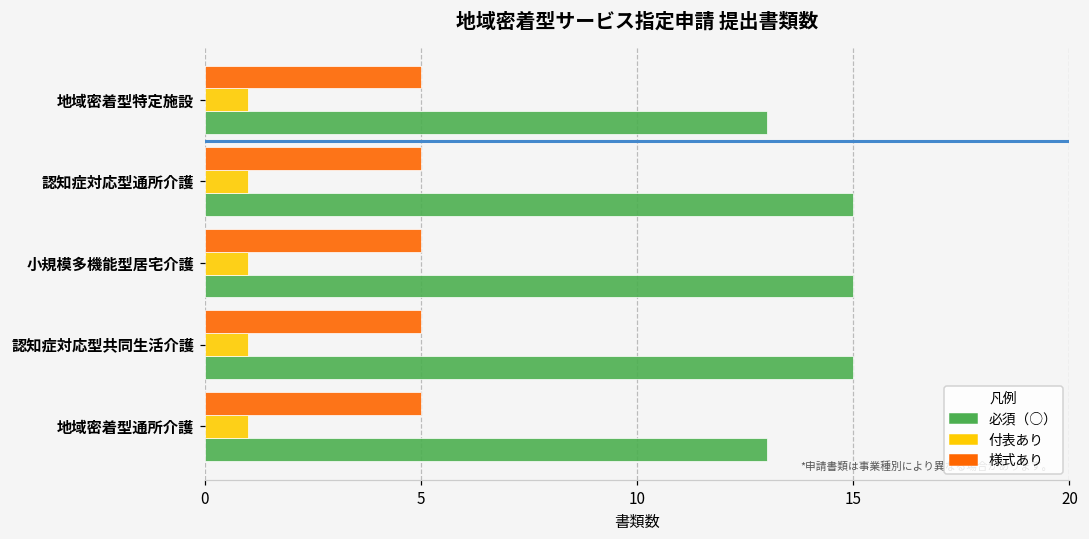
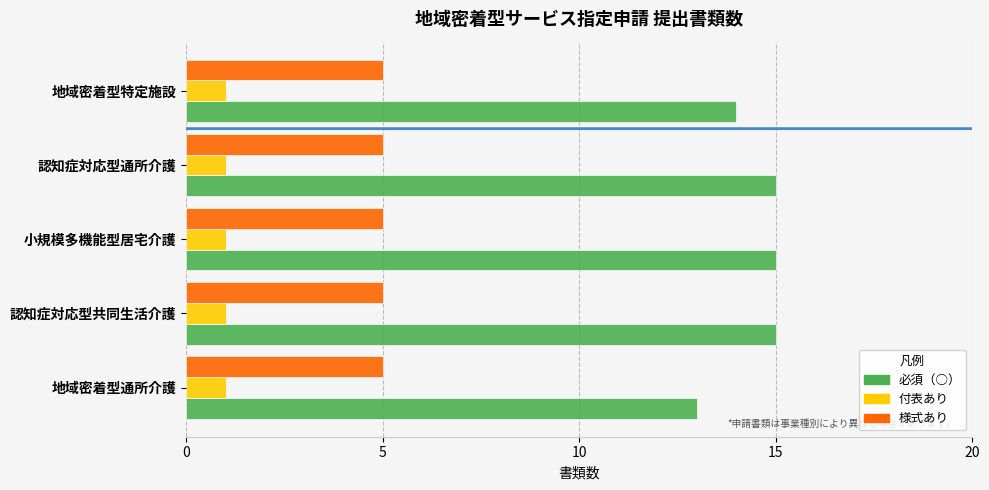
  {
    "必須（○）": {
-     "地域密着型特定施設": 13,
+     "地域密着型特定施設": 14,
      "認知症対応型通所介護": 15,
      "小規模多機能型居宅介護": 15,
      "認知症対応型共同生活介護": 15,
      "地域密着型通所介護": 13
    },
    "付表あり": {
      "地域密着型特定施設": 1,
      "認知症対応型通所介護": 1,
      "小規模多機能型居宅介護": 1,
      "認知症対応型共同生活介護": 1,
      "地域密着型通所介護": 1
    },
    "様式あり": {
      "地域密着型特定施設": 5,
      "認知症対応型通所介護": 5,
      "小規模多機能型居宅介護": 5,
      "認知症対応型共同生活介護": 5,
      "地域密着型通所介護": 5
    }
  }
